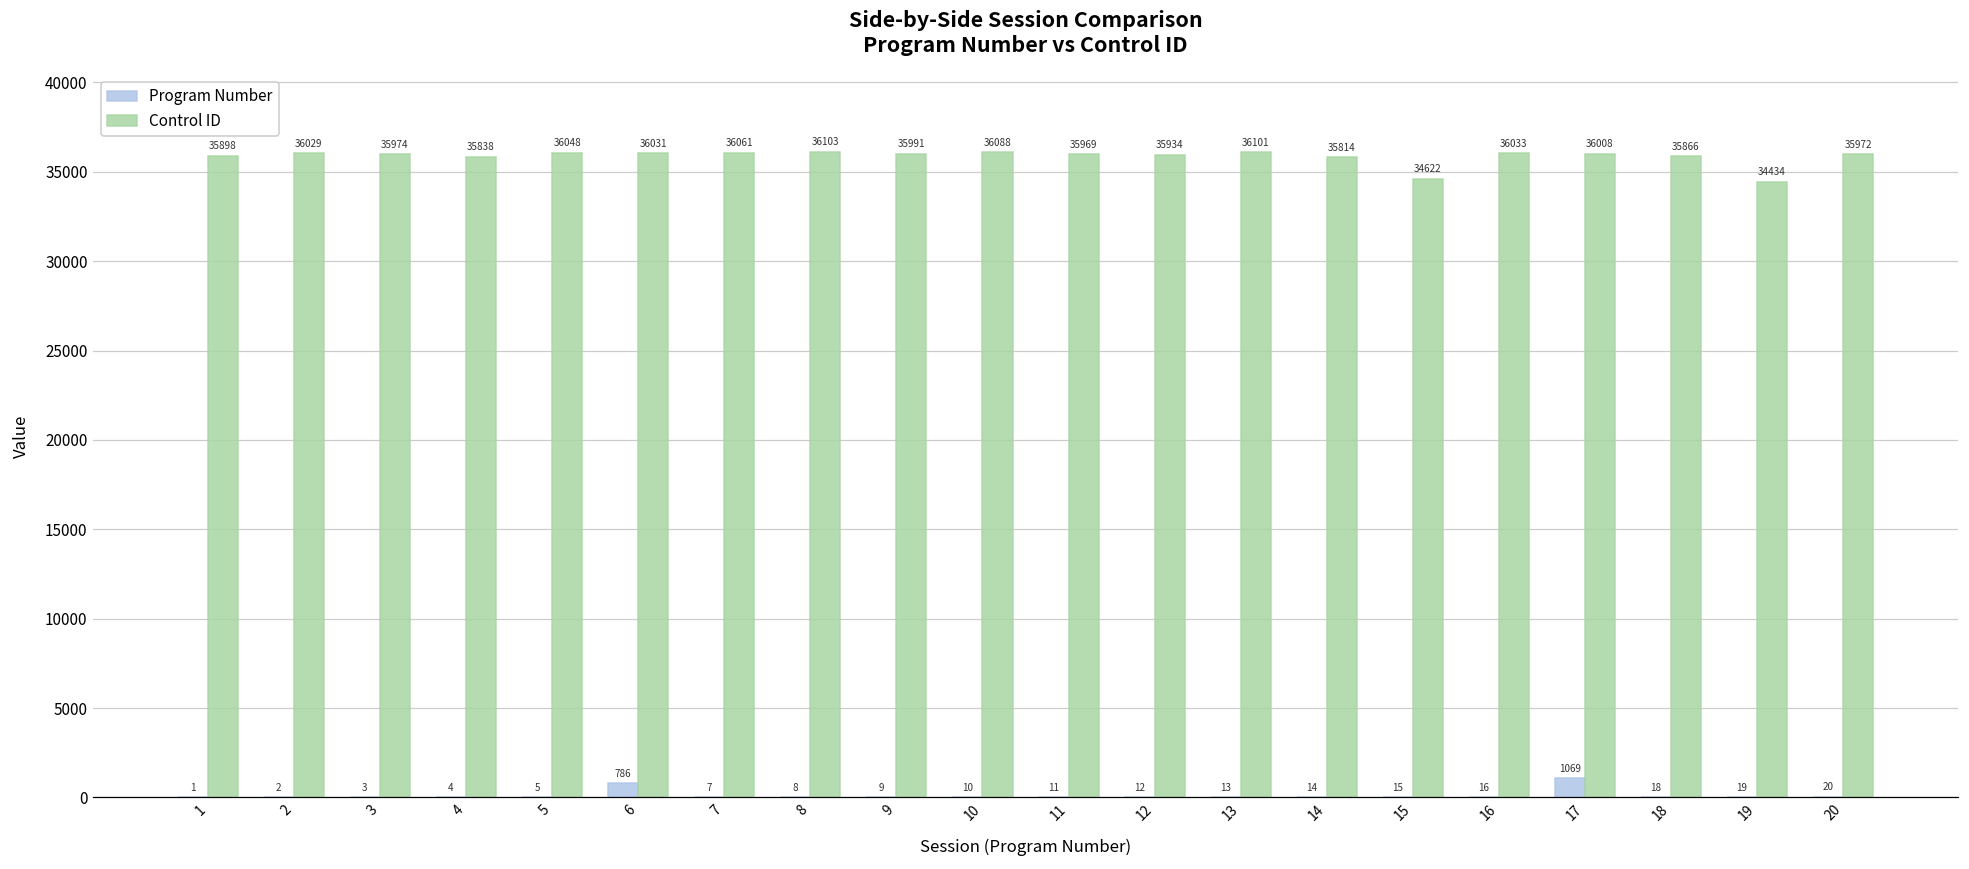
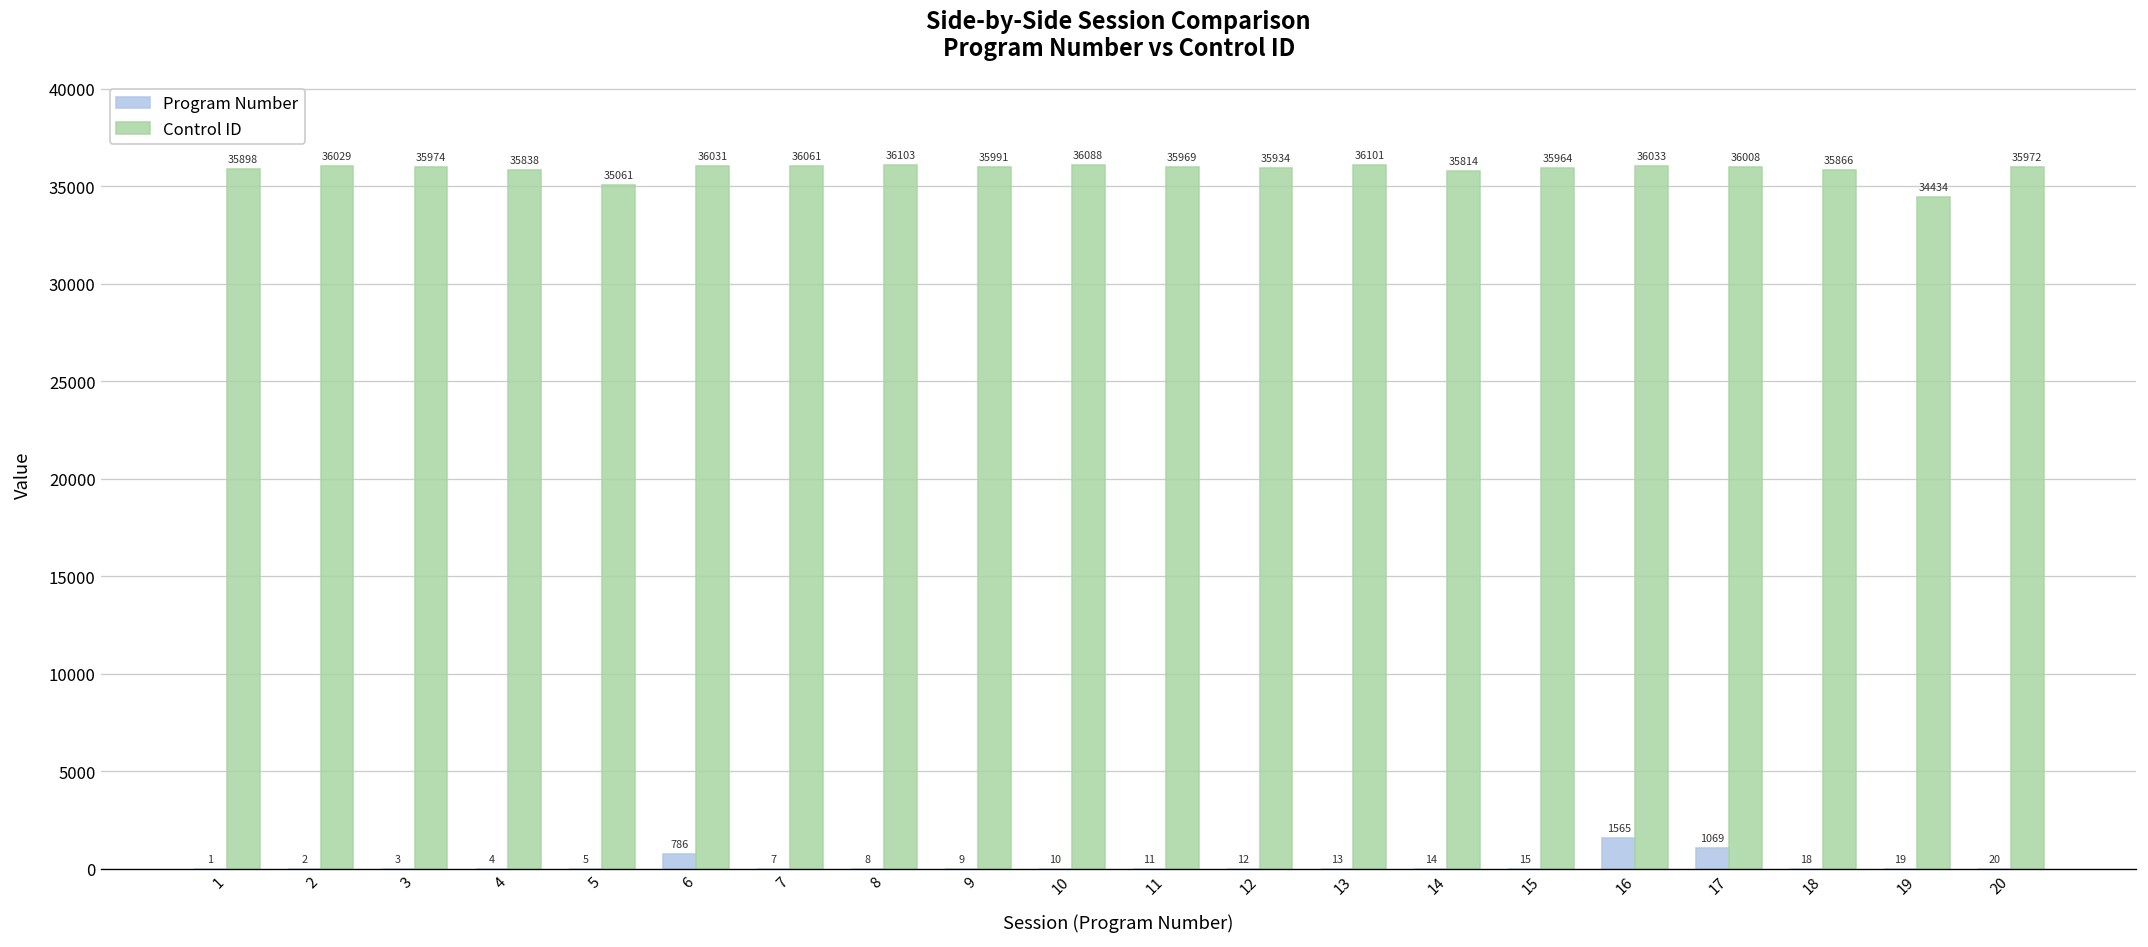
  {
    "Program Number": {
      "1": 1,
      "2": 2,
      "3": 3,
      "4": 4,
      "5": 5,
      "6": 786,
      "7": 7,
      "8": 8,
      "9": 9,
      "10": 10,
      "11": 11,
      "12": 12,
      "13": 13,
      "14": 14,
      "15": 15,
-     "16": 16,
+     "16": 1565,
      "17": 1069,
      "18": 18,
      "19": 19,
      "20": 20
    },
    "Control ID": {
      "1": 35898,
      "2": 36029,
      "3": 35974,
      "4": 35838,
-     "5": 36048,
+     "5": 35061,
      "6": 36031,
      "7": 36061,
      "8": 36103,
      "9": 35991,
      "10": 36088,
      "11": 35969,
      "12": 35934,
      "13": 36101,
      "14": 35814,
-     "15": 34622,
+     "15": 35964,
      "16": 36033,
      "17": 36008,
      "18": 35866,
      "19": 34434,
      "20": 35972
    }
  }
